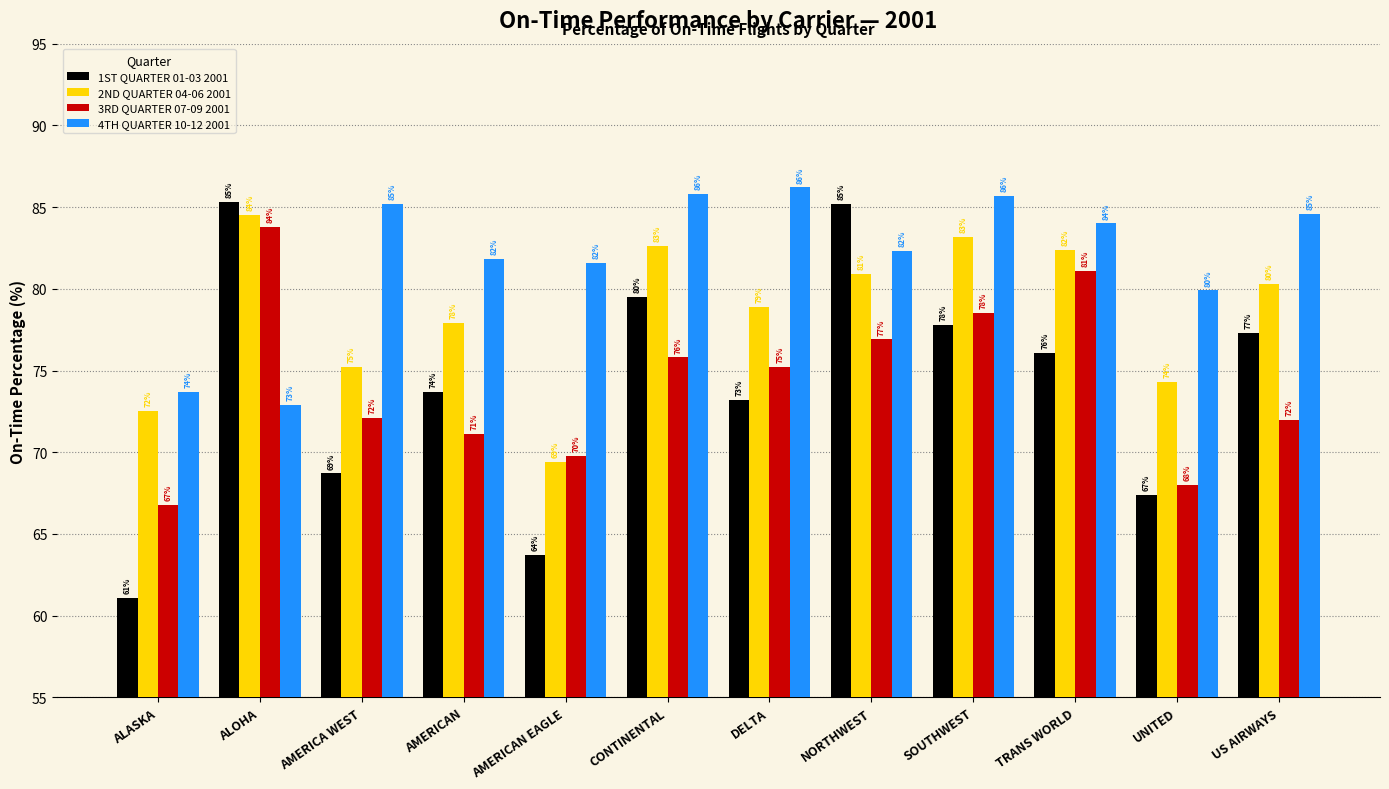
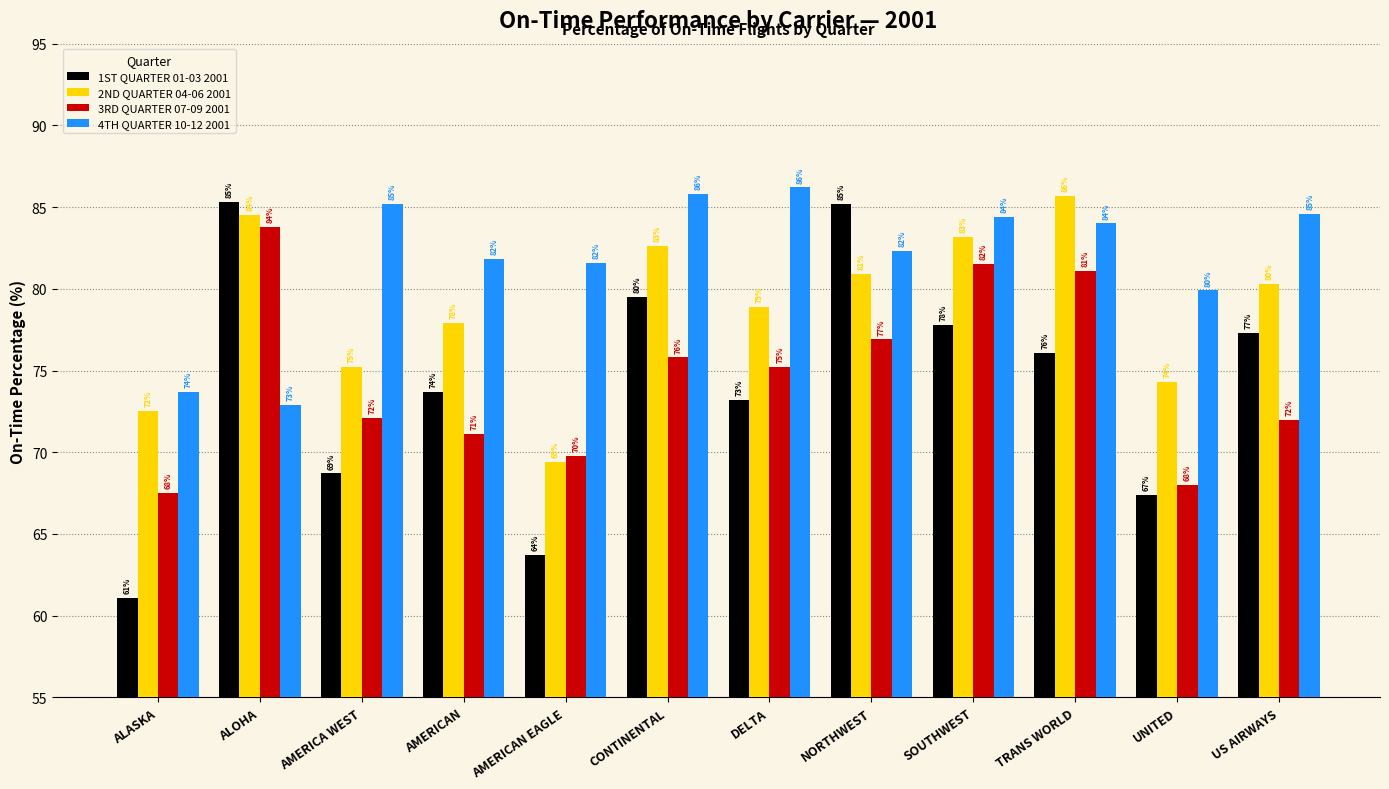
  {
    "1ST QUARTER 01-03 2001": {
      "ALASKA": "61%",
      "ALOHA": "85%",
      "AMERICA WEST": "69%",
      "AMERICAN": "74%",
      "AMERICAN EAGLE": "64%",
      "CONTINENTAL": "80%",
      "DELTA": "73%",
      "NORTHWEST": "85%",
      "SOUTHWEST": "78%",
      "TRANS WORLD": "76%",
      "UNITED": "67%",
      "US AIRWAYS": "77%"
    },
    "2ND QUARTER 04-06 2001": {
      "ALASKA": "72%",
      "ALOHA": "84%",
      "AMERICA WEST": "75%",
      "AMERICAN": "78%",
      "AMERICAN EAGLE": "69%",
      "CONTINENTAL": "83%",
      "DELTA": "79%",
      "NORTHWEST": "81%",
      "SOUTHWEST": "83%",
-     "TRANS WORLD": "82%",
+     "TRANS WORLD": "86%",
      "UNITED": "74%",
      "US AIRWAYS": "80%"
    },
    "3RD QUARTER 07-09 2001": {
-     "ALASKA": "67%",
+     "ALASKA": "68%",
      "ALOHA": "84%",
      "AMERICA WEST": "72%",
      "AMERICAN": "71%",
      "AMERICAN EAGLE": "70%",
      "CONTINENTAL": "76%",
      "DELTA": "75%",
      "NORTHWEST": "77%",
-     "SOUTHWEST": "78%",
+     "SOUTHWEST": "82%",
      "TRANS WORLD": "81%",
      "UNITED": "68%",
      "US AIRWAYS": "72%"
    },
    "4TH QUARTER 10-12 2001": {
      "ALASKA": "74%",
      "ALOHA": "73%",
      "AMERICA WEST": "85%",
      "AMERICAN": "82%",
      "AMERICAN EAGLE": "82%",
      "CONTINENTAL": "86%",
      "DELTA": "86%",
      "NORTHWEST": "82%",
-     "SOUTHWEST": "86%",
+     "SOUTHWEST": "84%",
      "TRANS WORLD": "84%",
      "UNITED": "80%",
      "US AIRWAYS": "85%"
    }
  }
